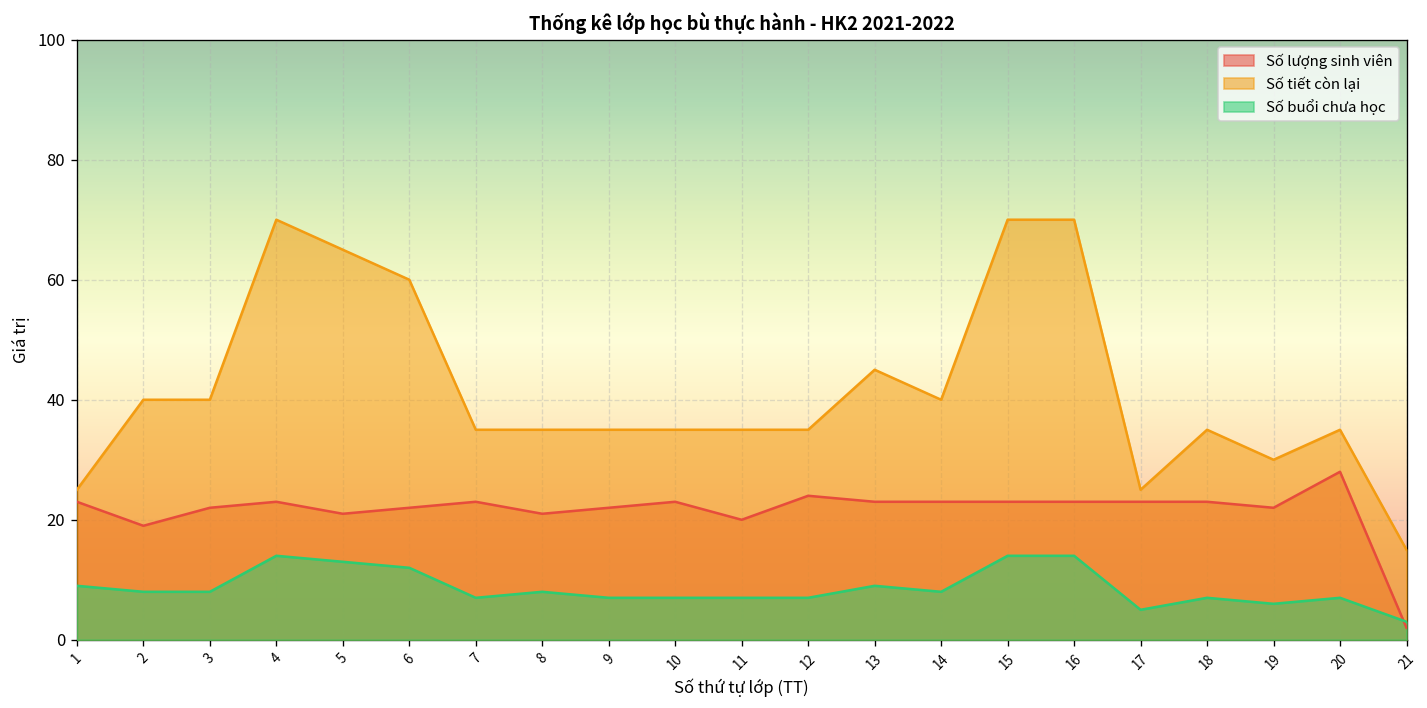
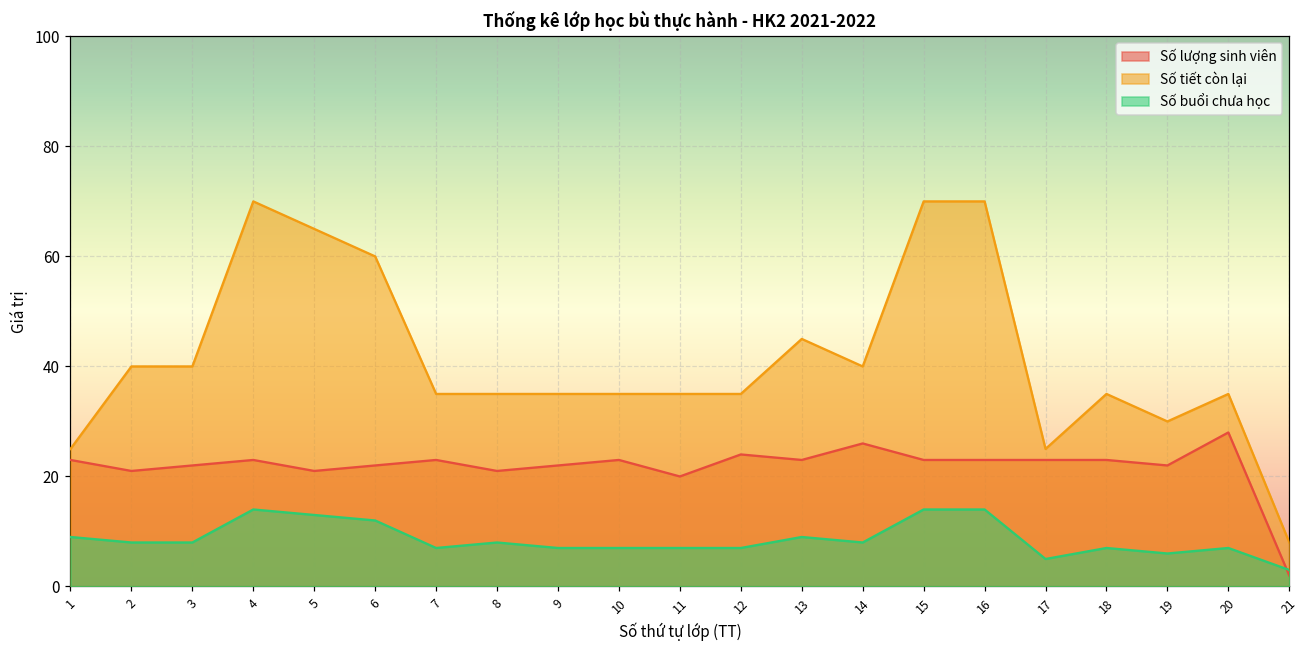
  {
    "Số lượng sinh viên": {
      "1": 23,
-     "2": 19,
+     "2": 21,
      "3": 22,
      "4": 23,
      "5": 21,
      "6": 22,
      "7": 23,
      "8": 21,
      "9": 22,
      "10": 23,
      "11": 20,
      "12": 24,
      "13": 23,
-     "14": 23,
+     "14": 26,
      "15": 23,
      "16": 23,
      "17": 23,
      "18": 23,
      "19": 22,
      "20": 28,
      "21": 2
    },
    "Số tiết còn lại": {
      "1": 25,
      "2": 40,
      "3": 40,
      "4": 70,
      "5": 65,
      "6": 60,
      "7": 35,
      "8": 35,
      "9": 35,
      "10": 35,
      "11": 35,
      "12": 35,
      "13": 45,
      "14": 40,
      "15": 70,
      "16": 70,
      "17": 25,
      "18": 35,
      "19": 30,
      "20": 35,
-     "21": 15
+     "21": 8
    },
    "Số buổi chưa học": {
      "1": 9,
      "2": 8,
      "3": 8,
      "4": 14,
      "5": 13,
      "6": 12,
      "7": 7,
      "8": 8,
      "9": 7,
      "10": 7,
      "11": 7,
      "12": 7,
      "13": 9,
      "14": 8,
      "15": 14,
      "16": 14,
      "17": 5,
      "18": 7,
      "19": 6,
      "20": 7,
      "21": 3
    }
  }
